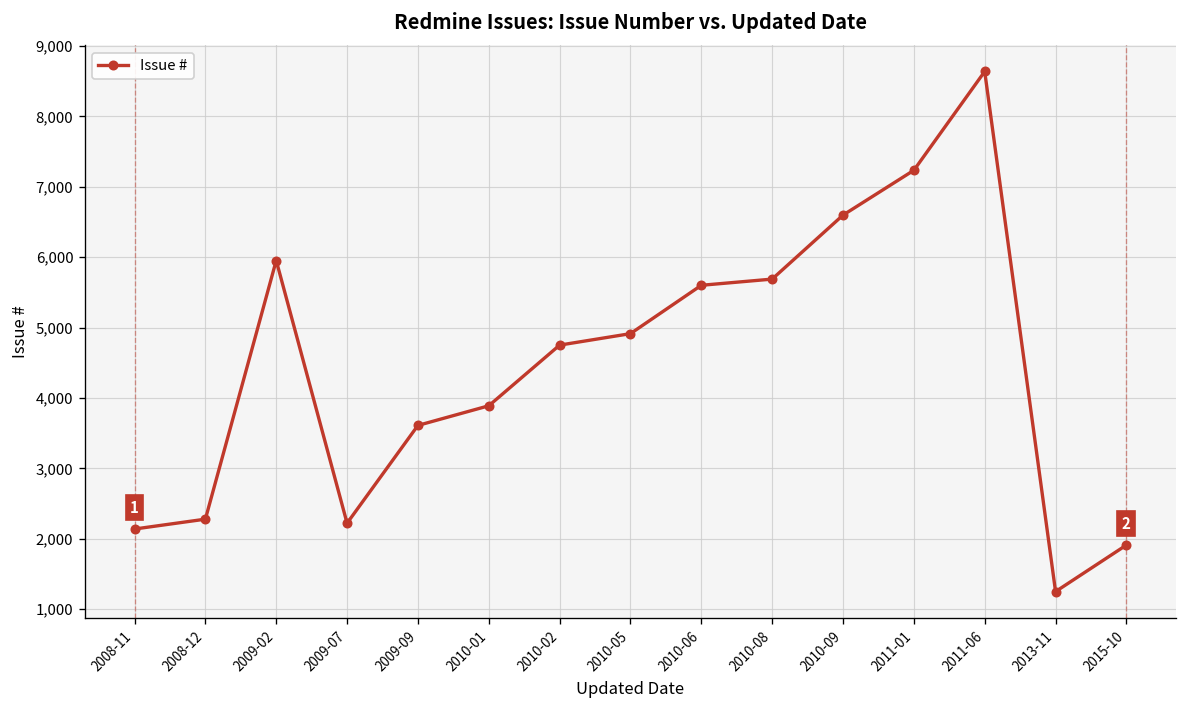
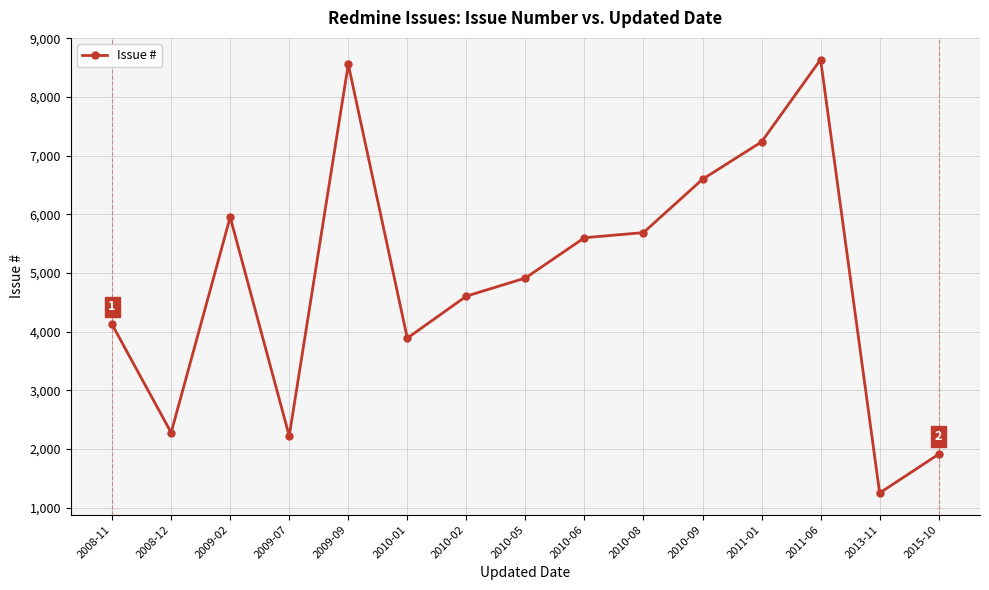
  {
-   "2008-11": "2,100",
+   "2008-11": "4,100",
    "2008-12": "2,300",
    "2009-02": "6,000",
    "2009-07": "2,200",
-   "2009-09": "3,600",
+   "2009-09": "8,600",
    "2010-01": "3,900",
-   "2010-02": "4,800",
+   "2010-02": "4,600",
    "2010-05": "4,900",
    "2010-06": "5,600",
    "2010-08": "5,700",
    "2010-09": "6,600",
    "2011-01": "7,200",
    "2011-06": "8,600",
    "2013-11": "1,200"
  }
